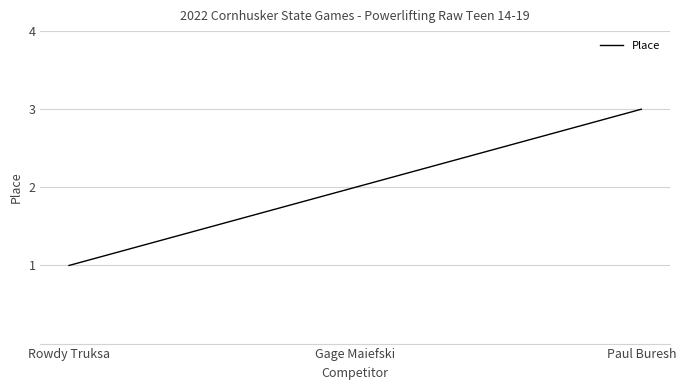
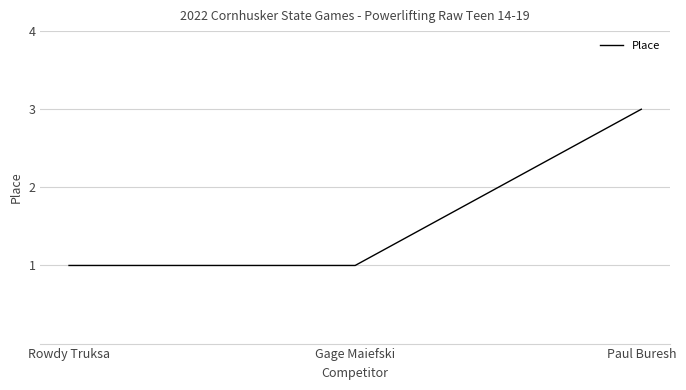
  {
    "Rowdy Truksa": 1,
-   "Gage Maiefski": 2,
+   "Gage Maiefski": 1,
    "Paul Buresh": 3
  }
